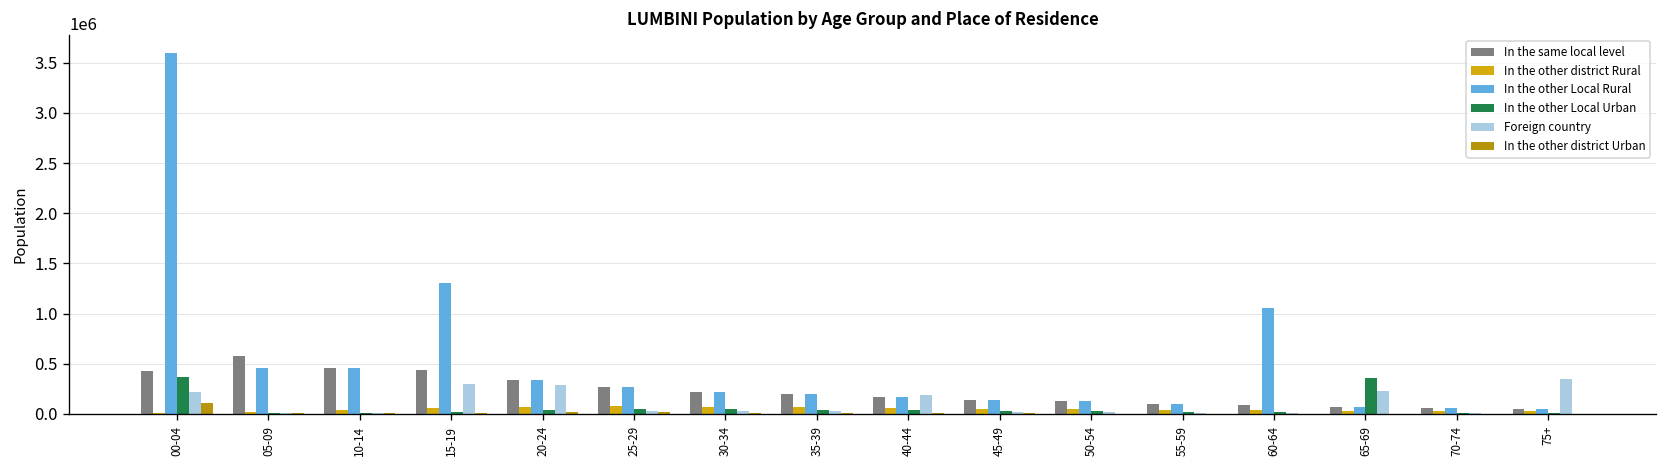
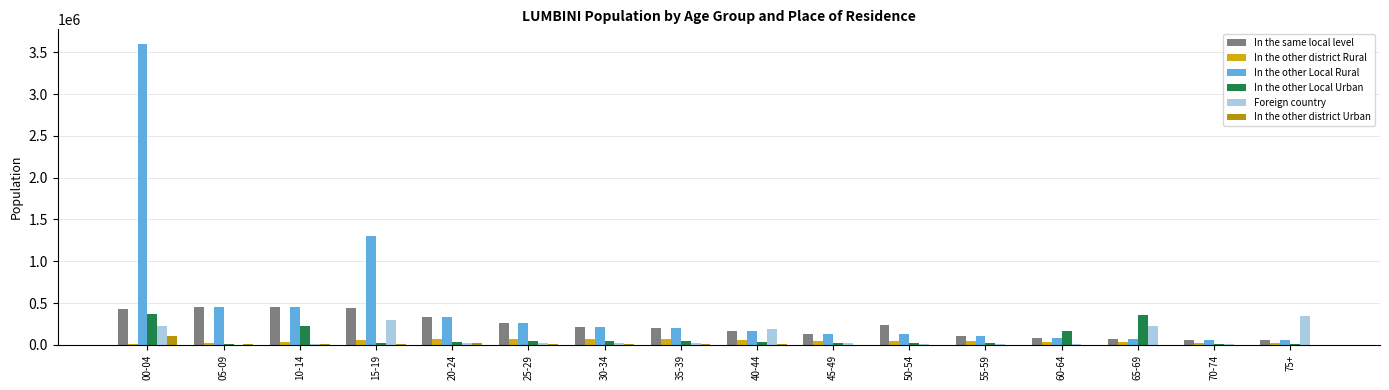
  {
    "In the same local level": {
      "00-04": 400000,
-     "05-09": 600000,
+     "05-09": 500000,
      "10-14": 500000,
      "15-19": 400000,
      "20-24": 300000,
      "25-29": 300000,
      "30-34": 200000,
      "35-39": 200000,
      "40-44": 200000,
      "45-49": 100000,
-     "50-54": 100000,
+     "50-54": 200000,
      "55-59": 100000,
      "60-64": 100000,
      "65-69": 100000,
      "70-74": 100000,
      "75+": 100000
    },
    "In the other Local Rural": {
      "00-04": 3600000,
      "05-09": 500000,
      "10-14": 500000,
      "15-19": 1300000,
      "20-24": 300000,
      "25-29": 300000,
      "30-34": 200000,
      "35-39": 200000,
      "40-44": 200000,
      "45-49": 100000,
      "50-54": 100000,
      "55-59": 100000,
-     "60-64": 1100000,
+     "60-64": 100000,
      "65-69": 100000,
      "70-74": 100000,
      "75+": 100000
    },
    "In the other Local Urban": {
      "00-04": 400000,
-     "10-14": 0,
+     "10-14": 200000,
      "20-24": 0,
      "25-29": 0,
      "30-34": 0,
      "35-39": 0,
      "40-44": 0,
-     "60-64": 0,
+     "60-64": 200000,
      "65-69": 400000
    },
    "Foreign country": {
      "00-04": 200000,
      "15-19": 300000,
-     "20-24": 300000,
+     "20-24": 0,
      "40-44": 200000,
      "65-69": 200000,
      "75+": 300000
    }
  }
